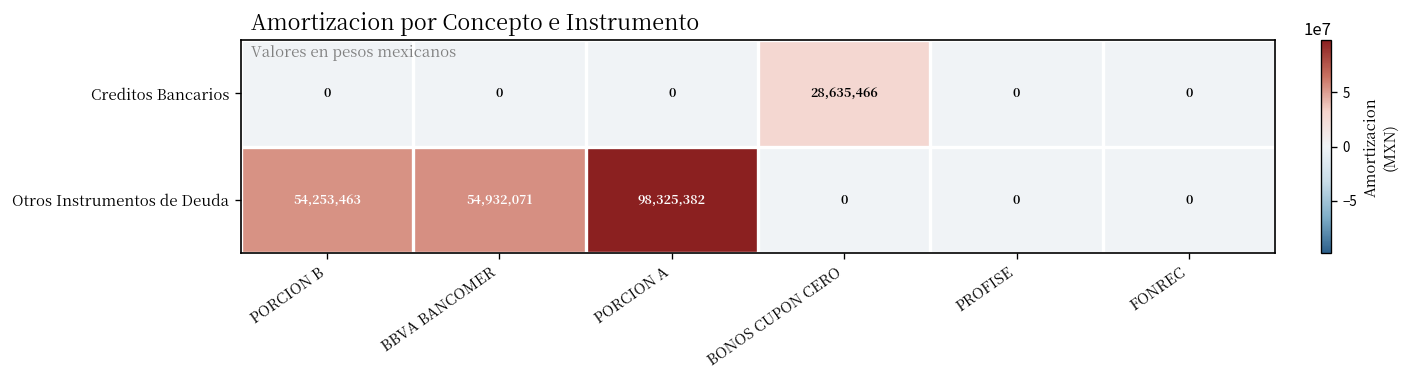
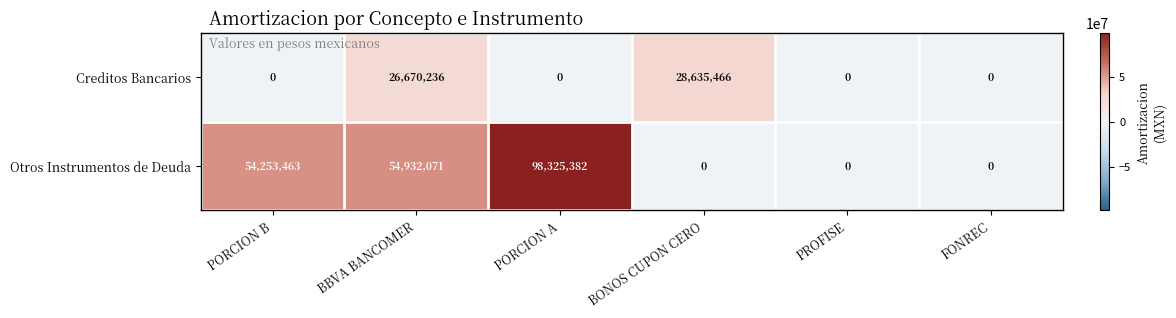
  {
    "Creditos Bancarios": {
      "PORCION B": "0",
-     "BBVA BANCOMER": "0",
+     "BBVA BANCOMER": "26,670,236",
      "PORCION A": "0",
      "BONOS CUPON CERO": "28,635,466",
      "PROFISE": "0",
      "FONREC": "0"
    },
    "Otros Instrumentos de Deuda": {
      "PORCION B": "54,253,463",
      "BBVA BANCOMER": "54,932,071",
      "PORCION A": "98,325,382",
      "BONOS CUPON CERO": "0",
      "PROFISE": "0",
      "FONREC": "0"
    }
  }
